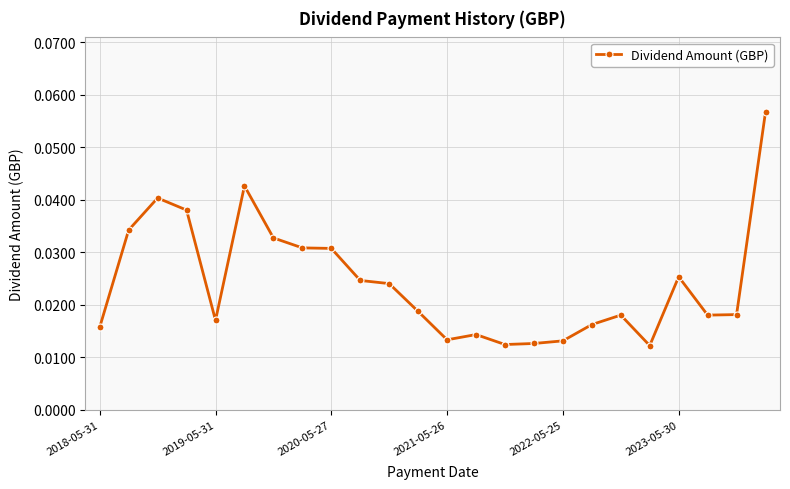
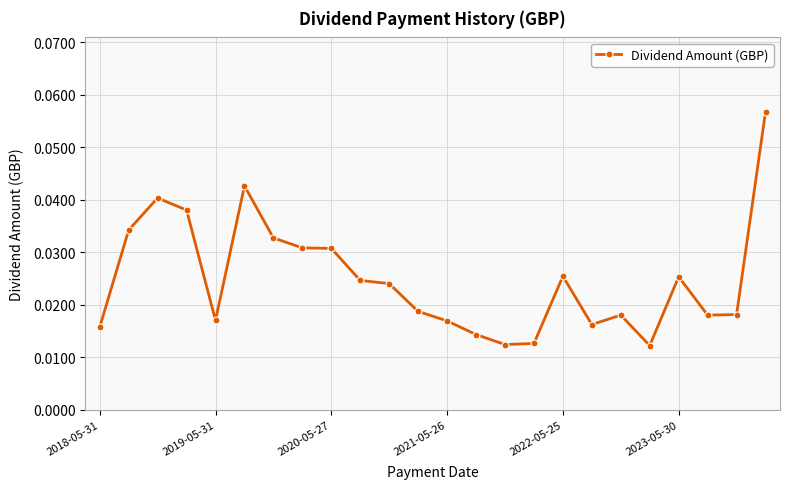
  {
    "2018-05-31": 0.016,
    "2019-05-31": 0.017,
    "2020-05-27": 0.031,
-   "2021-05-26": 0.013,
-   "2022-05-25": 0.013,
+   "2021-05-26": 0.017,
+   "2022-05-25": 0.025,
    "2023-05-30": 0.025
  }
